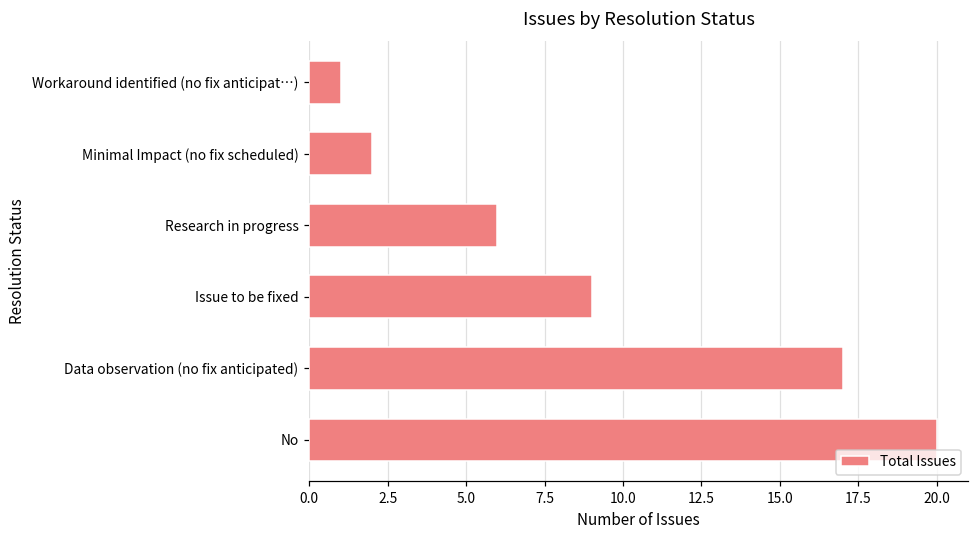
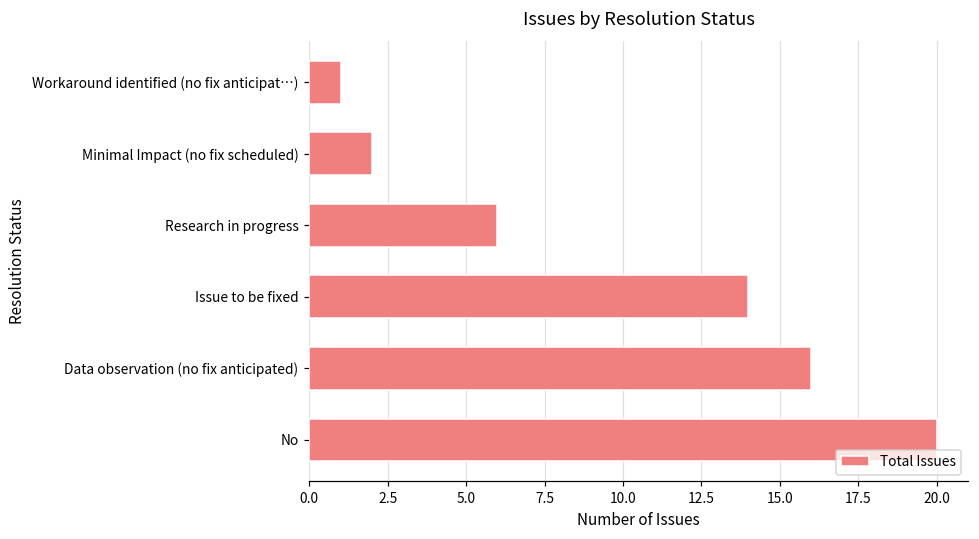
  {
    "Workaround identified (no fix anticipat…)": 1,
    "Minimal Impact (no fix scheduled)": 2,
    "Research in progress": 6,
-   "Issue to be fixed": 9,
-   "Data observation (no fix anticipated)": 17,
+   "Issue to be fixed": 14,
+   "Data observation (no fix anticipated)": 16,
    "No": 20
  }
